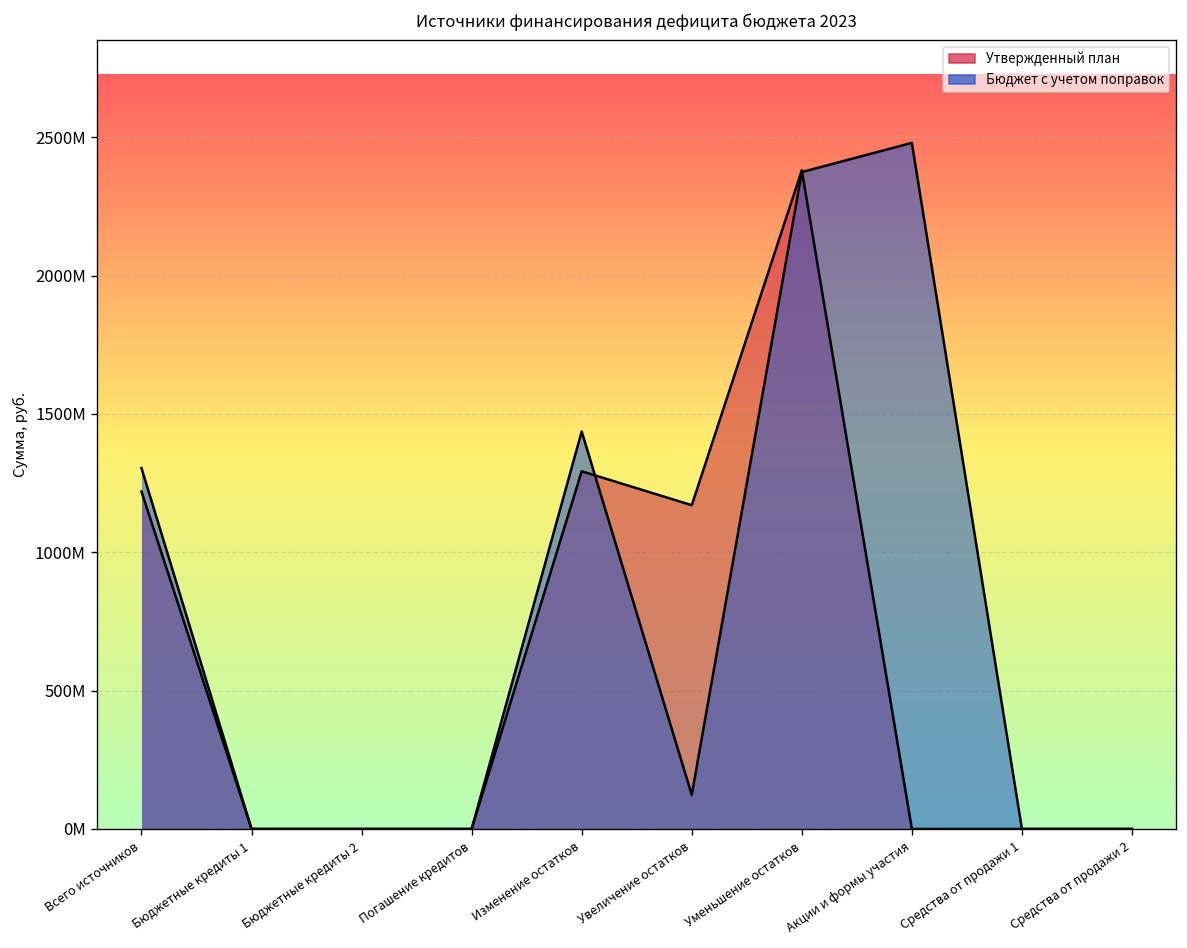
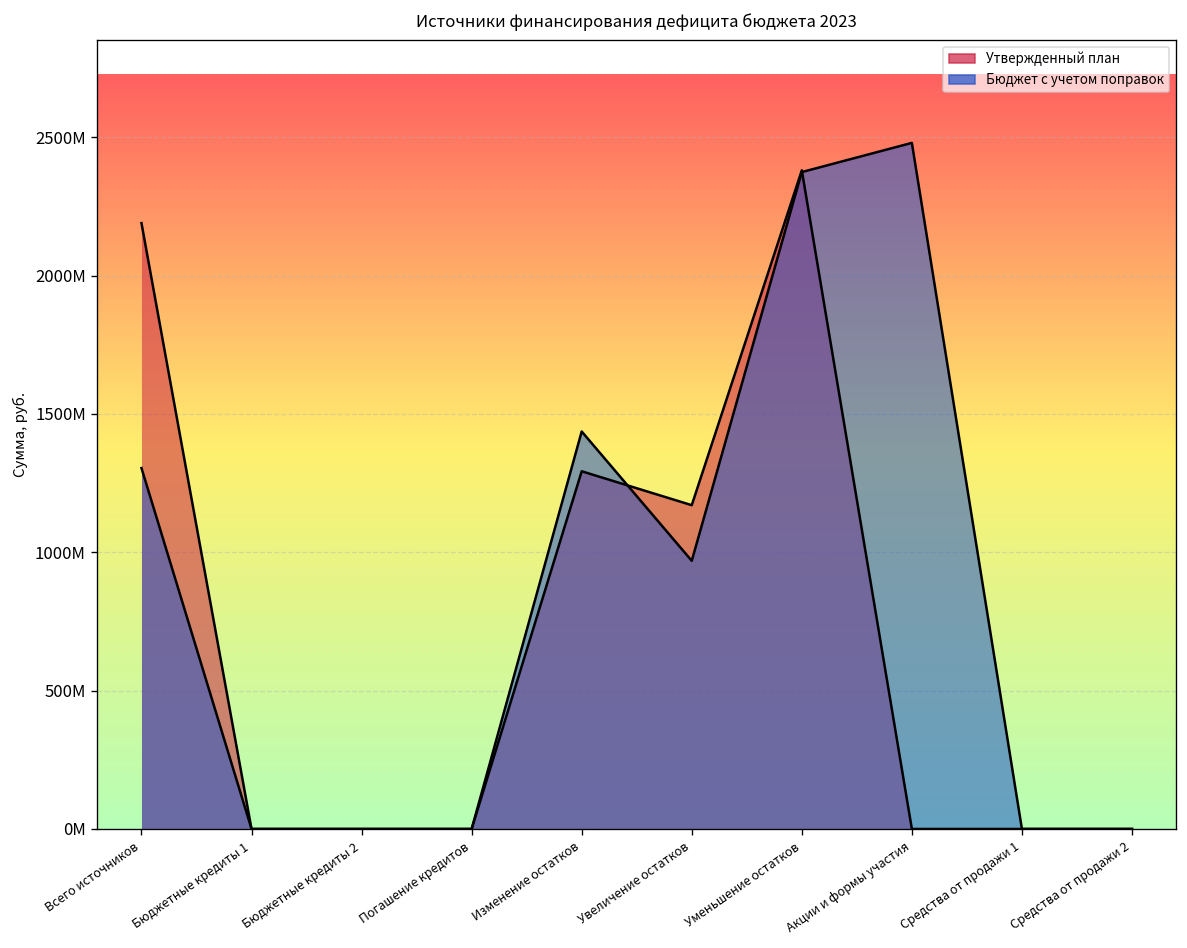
  {
    "Утвержденный план": {
-     "Всего источников": 1220000000,
+     "Всего источников": 2190000000,
      "Изменение остатков": 1290000000,
      "Увеличение остатков": 1170000000,
      "Акции и формы участия": 0
    },
    "Бюджет с учетом поправок": {
      "Всего источников": 1300000000,
      "Изменение остатков": 1440000000,
-     "Увеличение остатков": 120000000,
+     "Увеличение остатков": 970000000,
      "Акции и формы участия": 2480000000
    }
  }
